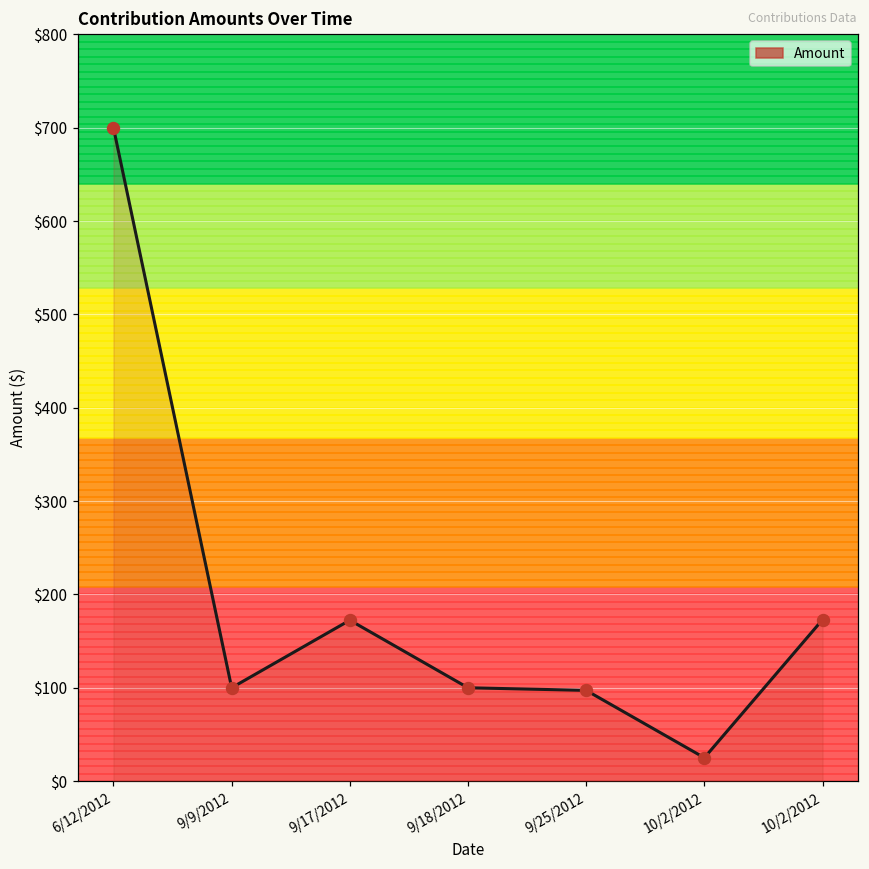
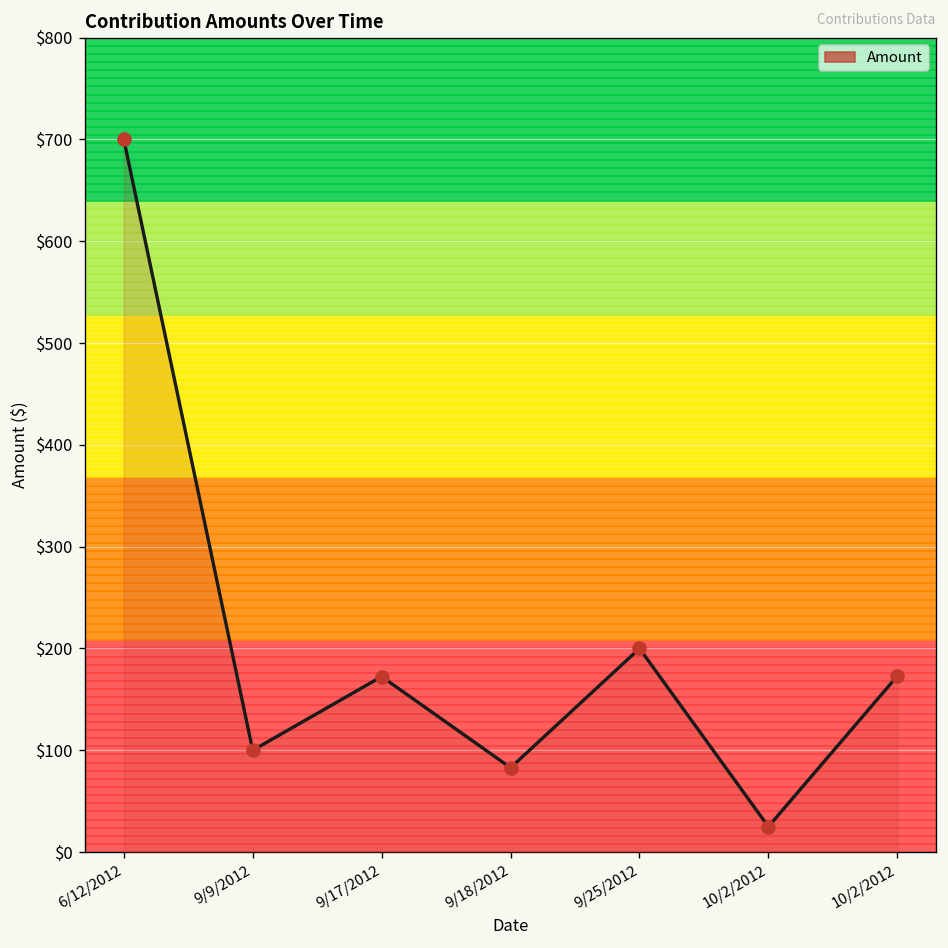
  {
    "Amount": {
      "6/12/2012": "$700",
      "9/9/2012": "$100",
      "9/17/2012": "$170",
-     "9/18/2012": "$100",
-     "9/25/2012": "$100"
+     "9/18/2012": "$80",
+     "9/25/2012": "$200"
    }
  }
